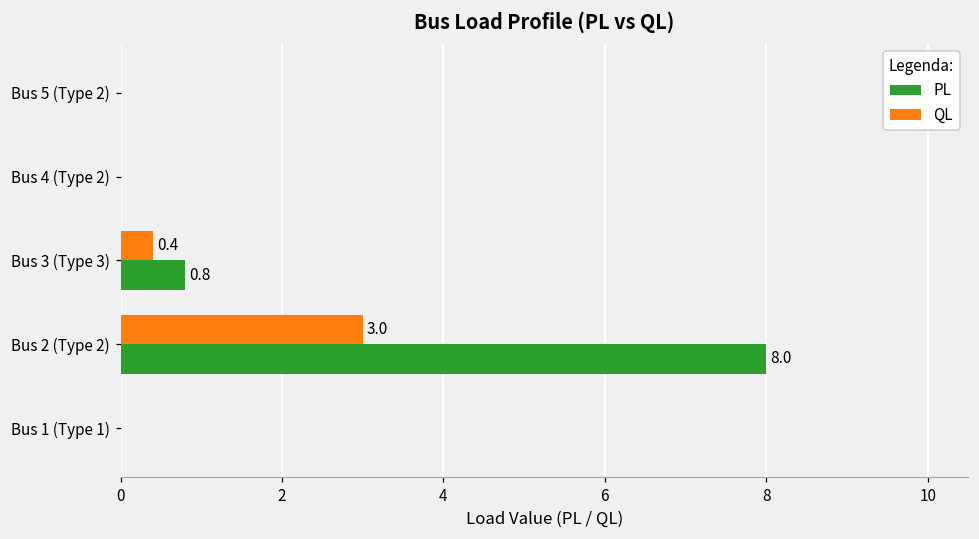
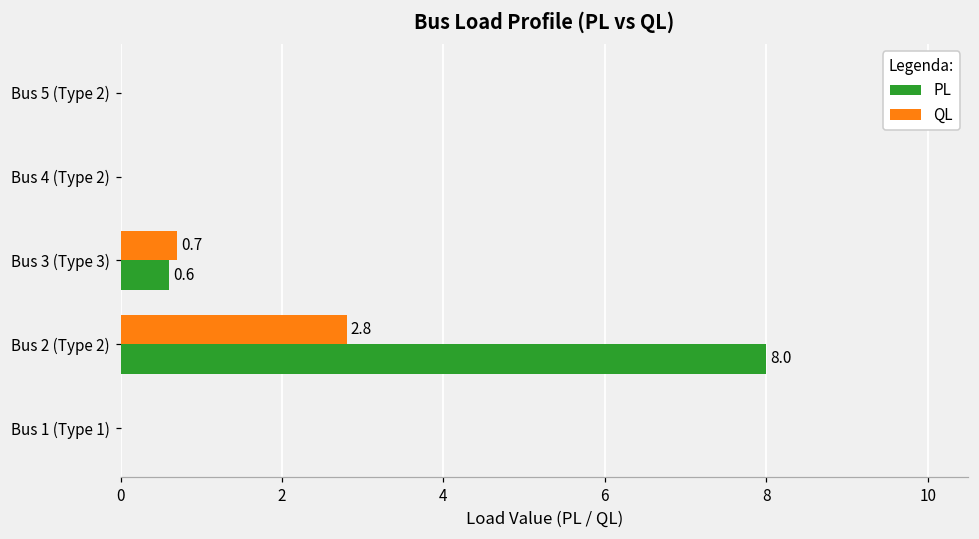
  {
    "PL": {
-     "Bus 3 (Type 3)": 0.8,
+     "Bus 3 (Type 3)": 0.6,
      "Bus 2 (Type 2)": 8.0
    },
    "QL": {
-     "Bus 3 (Type 3)": 0.4,
-     "Bus 2 (Type 2)": 3.0
+     "Bus 3 (Type 3)": 0.7,
+     "Bus 2 (Type 2)": 2.8
    }
  }
